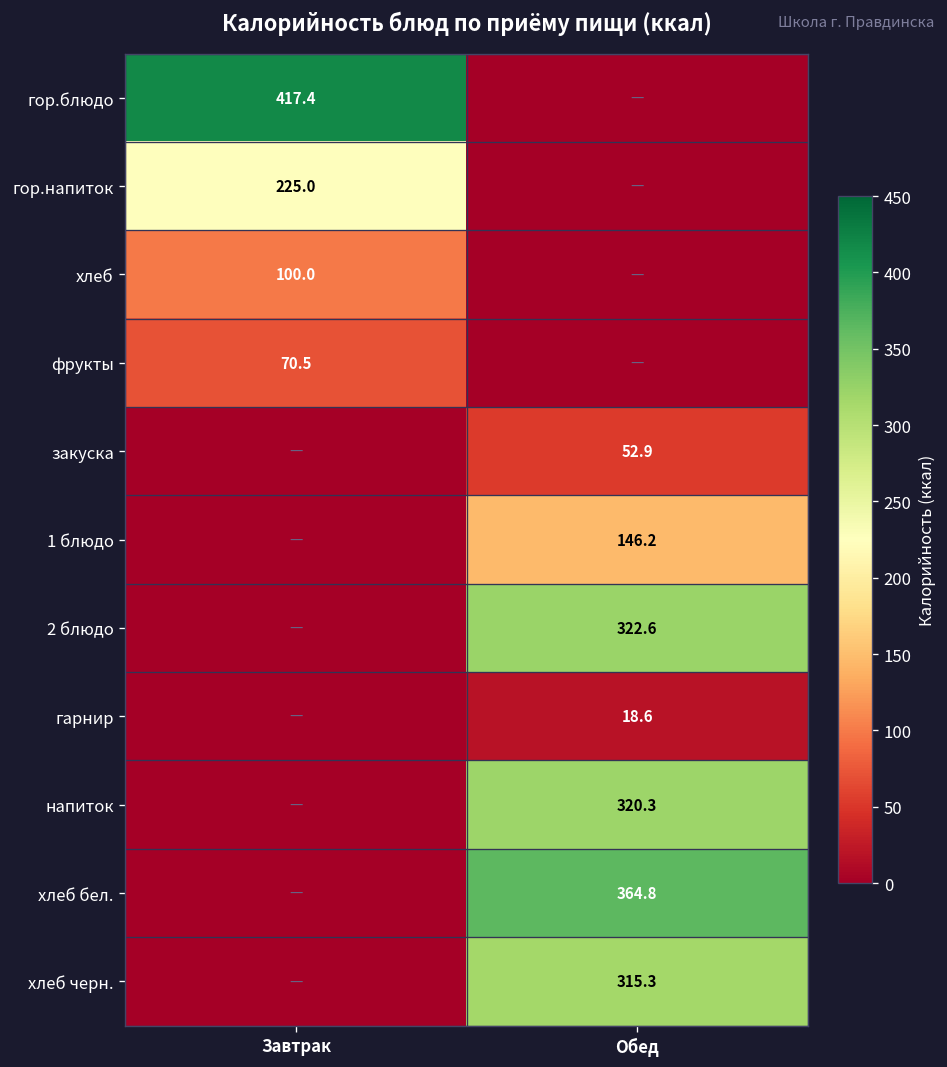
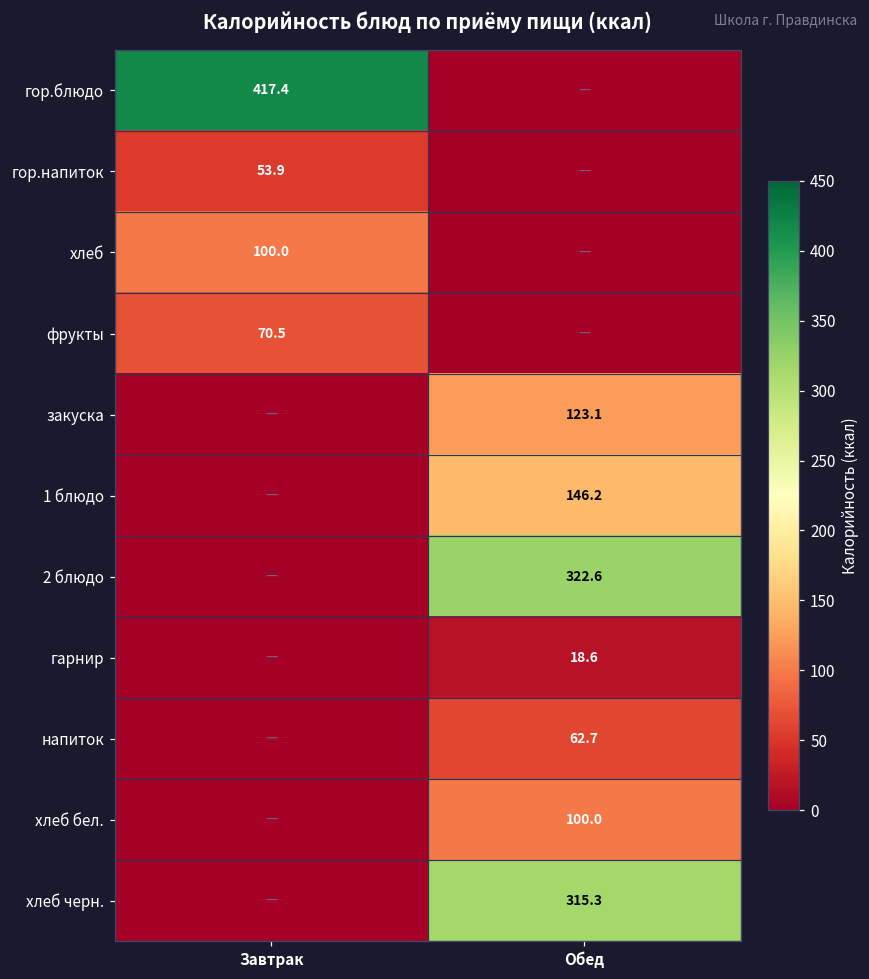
  {
    "гор.блюдо": {
      "Завтрак": 417.4
    },
    "гор.напиток": {
-     "Завтрак": 225.0
+     "Завтрак": 53.9
    },
    "хлеб": {
      "Завтрак": 100.0
    },
    "фрукты": {
      "Завтрак": 70.5
    },
    "закуска": {
-     "Обед": 52.9
+     "Обед": 123.1
    },
    "1 блюдо": {
      "Обед": 146.2
    },
    "2 блюдо": {
      "Обед": 322.6
    },
    "гарнир": {
      "Обед": 18.6
    },
    "напиток": {
-     "Обед": 320.3
+     "Обед": 62.7
    },
    "хлеб бел.": {
-     "Обед": 364.8
+     "Обед": 100.0
    },
    "хлеб черн.": {
      "Обед": 315.3
    }
  }
